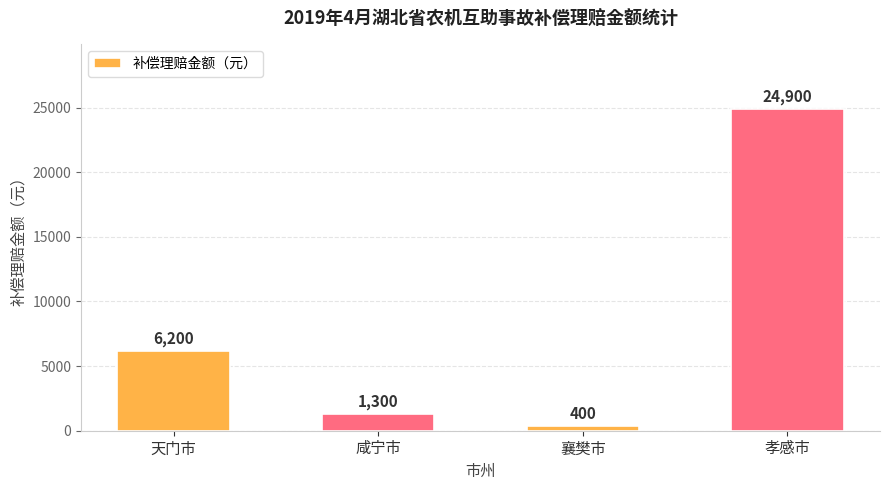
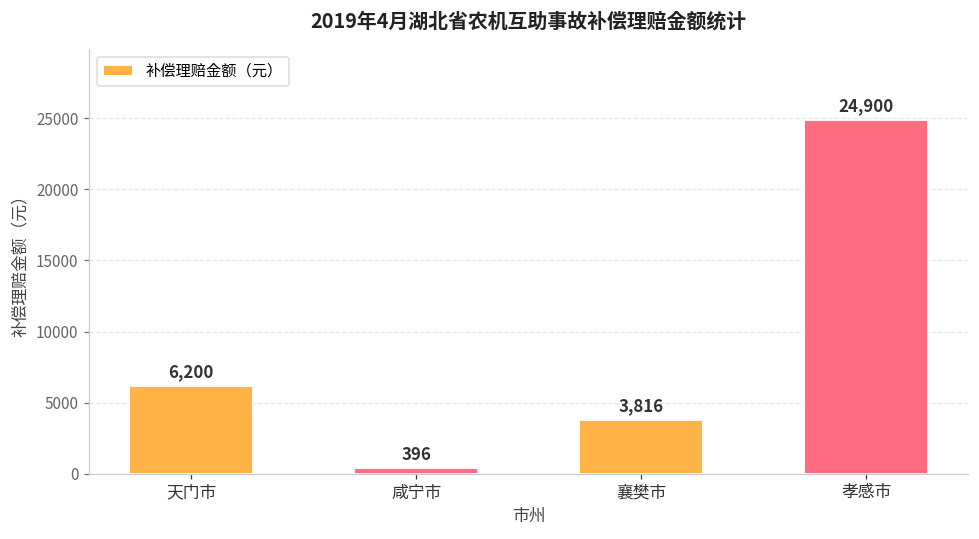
  {
    "天门市": "6,200",
-   "咸宁市": "1,300",
-   "襄樊市": "400",
+   "咸宁市": "396",
+   "襄樊市": "3,816",
    "孝感市": "24,900"
  }
